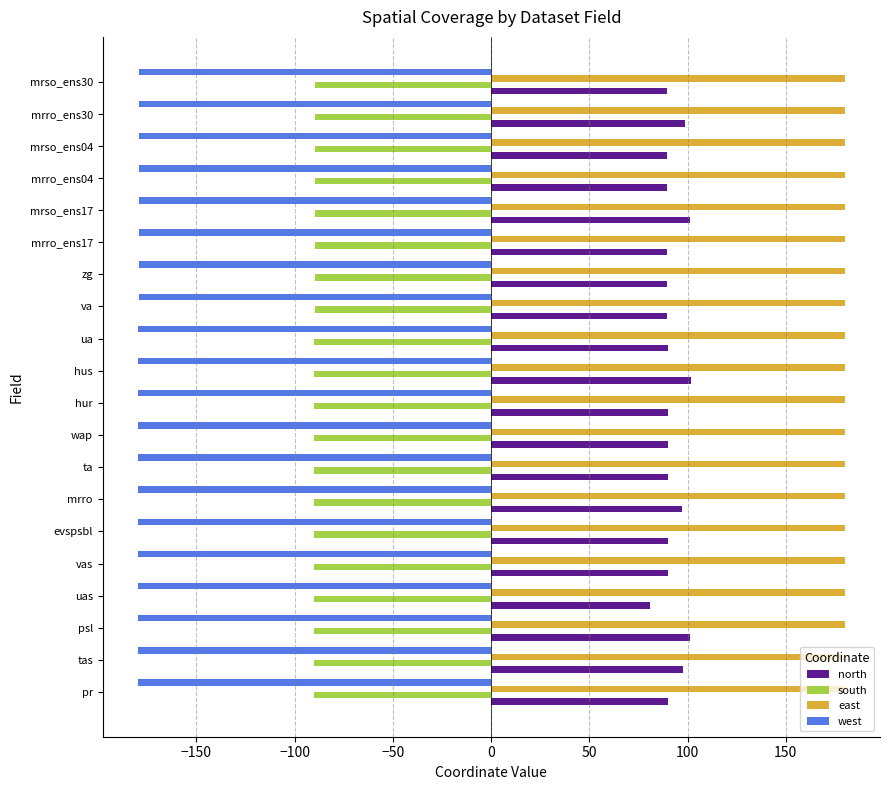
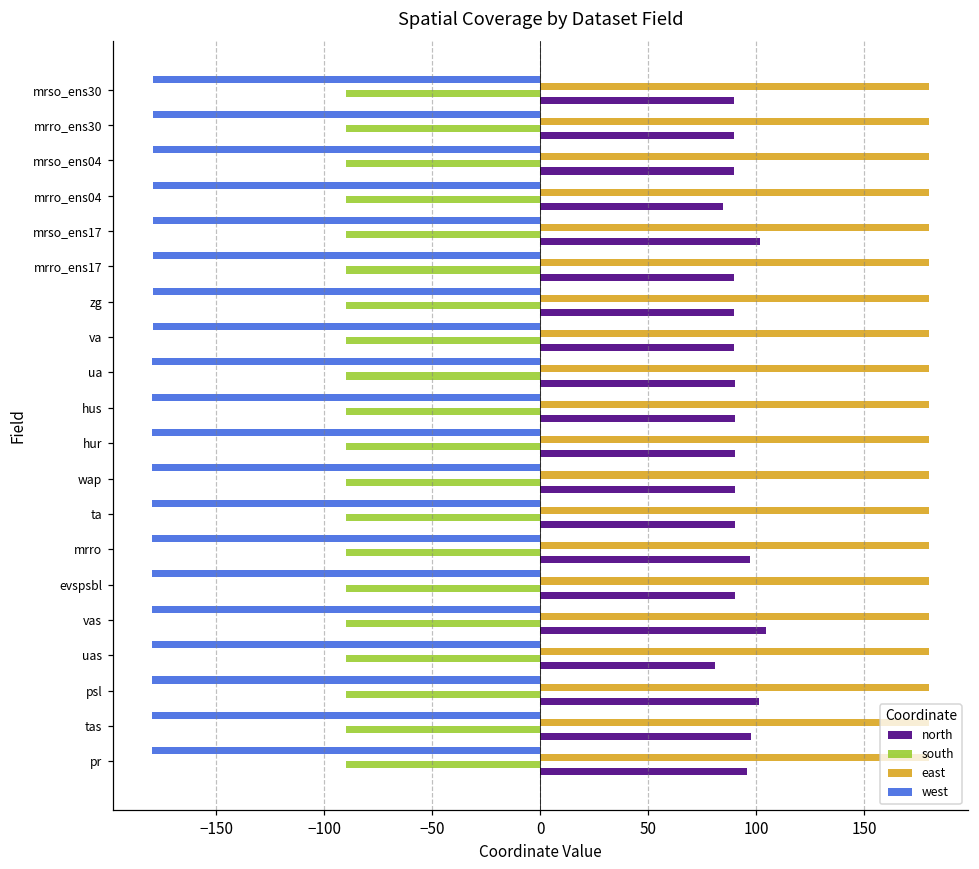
  {
    "north": {
      "mrso_ens30": 90,
-     "mrro_ens30": 99,
+     "mrro_ens30": 90,
      "mrso_ens04": 90,
-     "mrro_ens04": 90,
+     "mrro_ens04": 85,
      "mrso_ens17": 102,
      "mrro_ens17": 90,
      "zg": 90,
      "va": 90,
      "ua": 90,
-     "hus": 102,
+     "hus": 90,
      "hur": 90,
      "wap": 90,
      "ta": 90,
      "mrro": 97,
      "evspsbl": 90,
-     "vas": 90,
+     "vas": 105,
      "uas": 81,
      "psl": 101,
      "tas": 98,
-     "pr": 90
+     "pr": 96
    },
    "south": {
      "mrso_ens30": -90,
      "mrro_ens30": -90,
      "mrso_ens04": -90,
      "mrro_ens04": -90,
      "mrso_ens17": -90,
      "mrro_ens17": -90,
      "zg": -90,
      "va": -90,
      "ua": -90,
      "hus": -90,
      "hur": -90,
      "wap": -90,
      "ta": -90,
      "mrro": -90,
      "evspsbl": -90,
      "vas": -90,
      "uas": -90,
      "psl": -90,
      "tas": -90,
      "pr": -90
    },
    "east": {
      "mrso_ens30": 180,
      "mrro_ens30": 180,
      "mrso_ens04": 180,
      "mrro_ens04": 180,
      "mrso_ens17": 180,
      "mrro_ens17": 180,
      "zg": 180,
      "va": 180,
      "ua": 180,
      "hus": 180,
      "hur": 180,
      "wap": 180,
      "ta": 180,
      "mrro": 180,
      "evspsbl": 180,
      "vas": 180,
      "uas": 180,
      "psl": 180
    },
    "west": {
      "mrso_ens30": -179,
      "mrro_ens30": -179,
      "mrso_ens04": -179,
      "mrro_ens04": -179,
      "mrso_ens17": -179,
      "mrro_ens17": -179,
      "zg": -179,
      "va": -179,
      "ua": -180,
      "hus": -180,
      "hur": -180,
      "wap": -180,
      "ta": -180,
      "mrro": -180,
      "evspsbl": -180,
      "vas": -180,
      "uas": -180,
      "psl": -180,
      "tas": -180,
      "pr": -180
    }
  }
